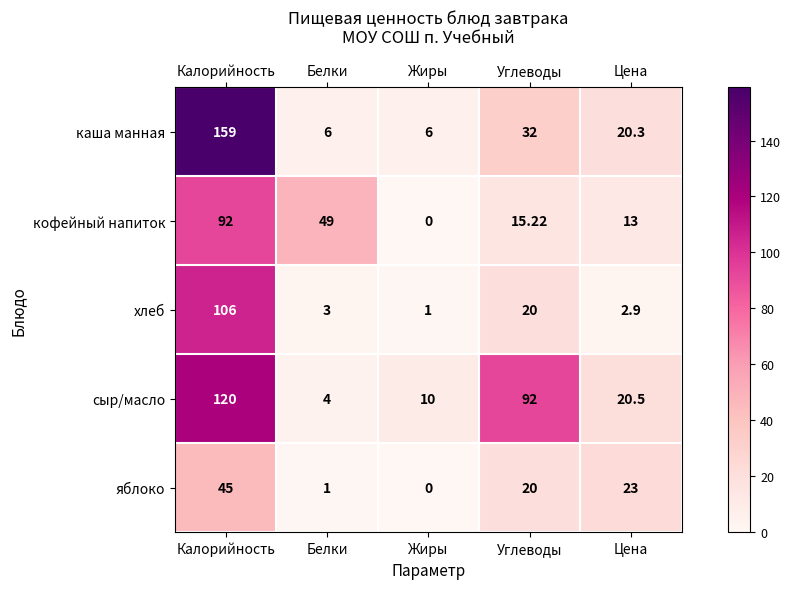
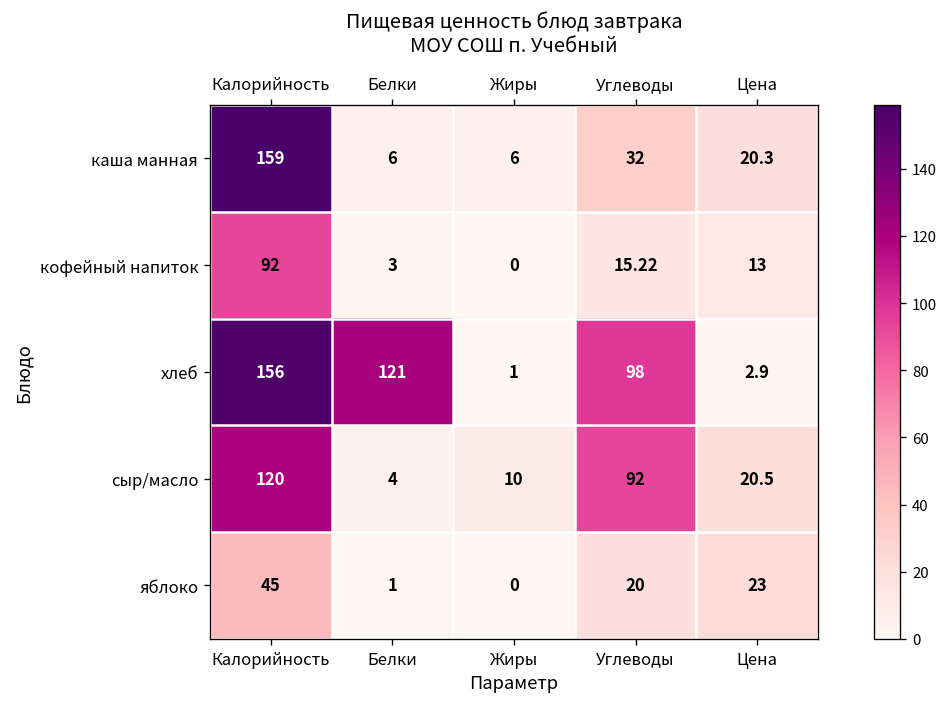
  {
    "каша манная": {
      "Калорийность": 159,
      "Белки": 6,
      "Жиры": 6,
      "Углеводы": 32,
      "Цена": 20.3
    },
    "кофейный напиток": {
      "Калорийность": 92,
-     "Белки": 49,
+     "Белки": 3,
      "Жиры": 0,
      "Углеводы": 15.22,
      "Цена": 13
    },
    "хлеб": {
-     "Калорийность": 106,
-     "Белки": 3,
+     "Калорийность": 156,
+     "Белки": 121,
      "Жиры": 1,
-     "Углеводы": 20,
+     "Углеводы": 98,
      "Цена": 2.9
    },
    "сыр/масло": {
      "Калорийность": 120,
      "Белки": 4,
      "Жиры": 10,
      "Углеводы": 92,
      "Цена": 20.5
    },
    "яблоко": {
      "Калорийность": 45,
      "Белки": 1,
      "Жиры": 0,
      "Углеводы": 20,
      "Цена": 23
    }
  }
